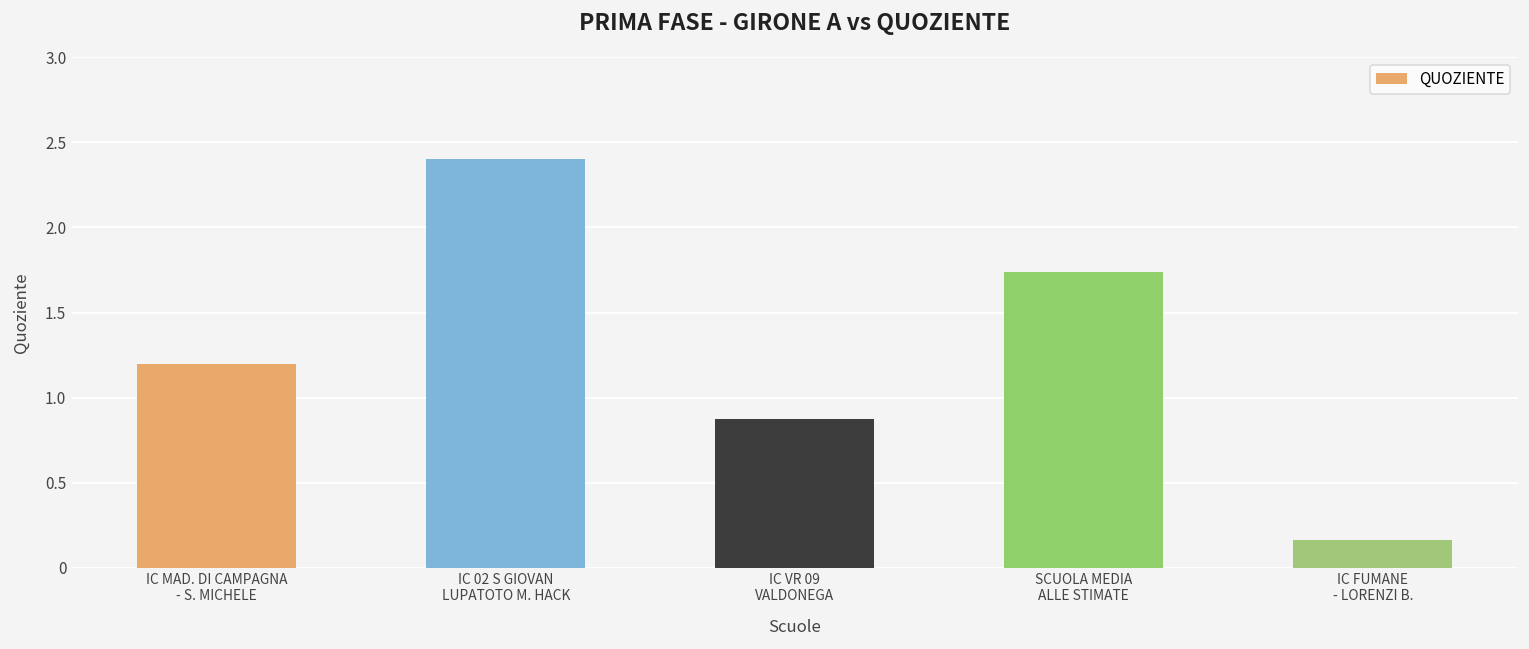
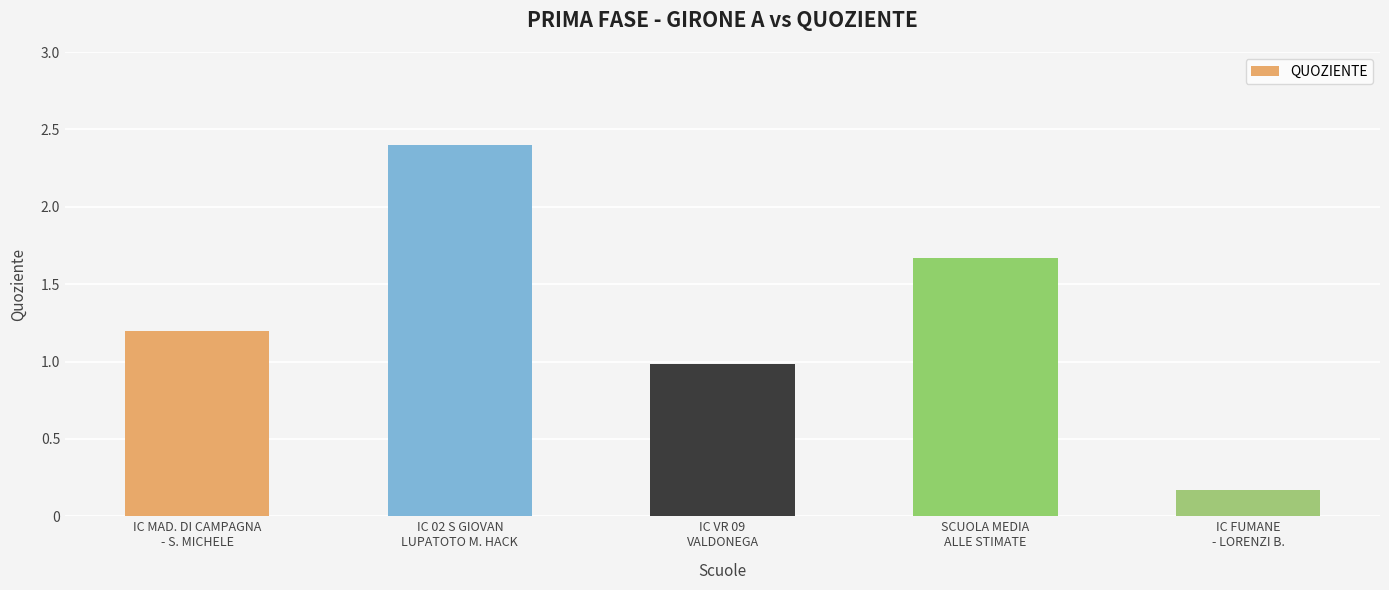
  {
    "IC MAD. DI CAMPAGNA - S. MICHELE": 1.20,
    "IC 02 S GIOVAN LUPATOTO M. HACK": 2.40,
-   "IC VR 09 VALDONEGA": 0.88,
-   "SCUOLA MEDIA ALLE STIMATE": 1.74,
+   "IC VR 09 VALDONEGA": 0.98,
+   "SCUOLA MEDIA ALLE STIMATE": 1.67,
    "IC FUMANE - LORENZI B.": 0.17
  }
